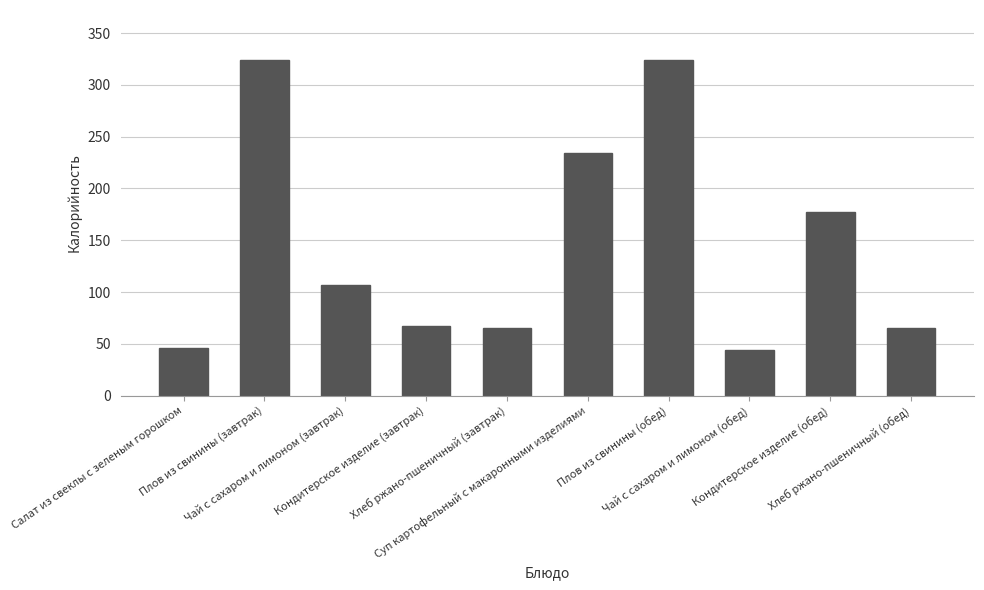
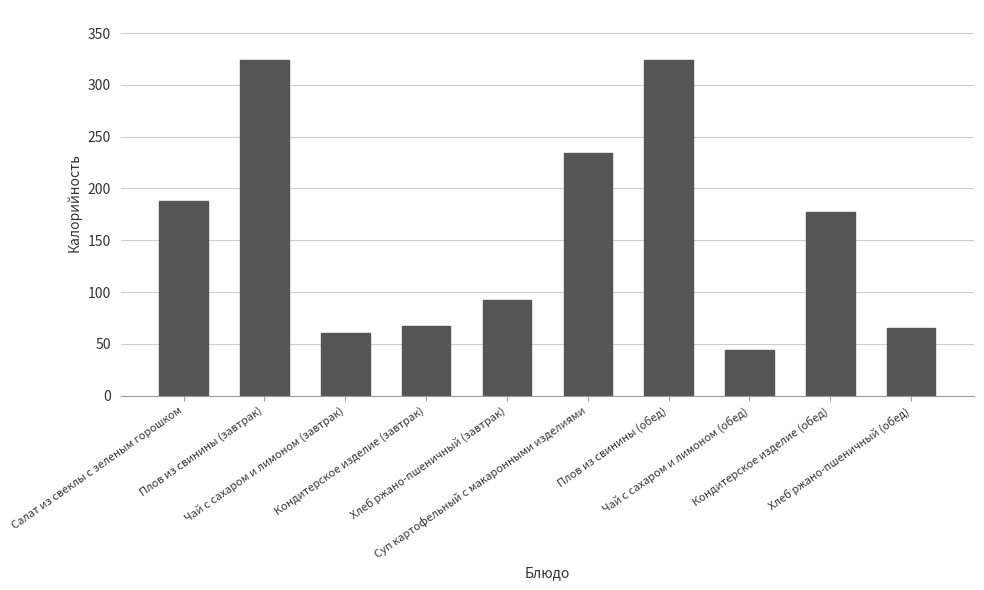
  {
-   "Салат из свеклы с зеленым горошком": 46,
+   "Салат из свеклы с зеленым горошком": 188,
    "Плов из свинины (завтрак)": 324,
-   "Чай с сахаром и лимоном (завтрак)": 107,
+   "Чай с сахаром и лимоном (завтрак)": 60,
    "Кондитерское изделие (завтрак)": 67,
-   "Хлеб ржано-пшеничный (завтрак)": 65,
+   "Хлеб ржано-пшеничный (завтрак)": 93,
    "Суп картофельный с макаронными изделиями": 235,
    "Плов из свинины (обед)": 324,
    "Чай с сахаром и лимоном (обед)": 44,
    "Кондитерское изделие (обед)": 178,
    "Хлеб ржано-пшеничный (обед)": 65
  }
